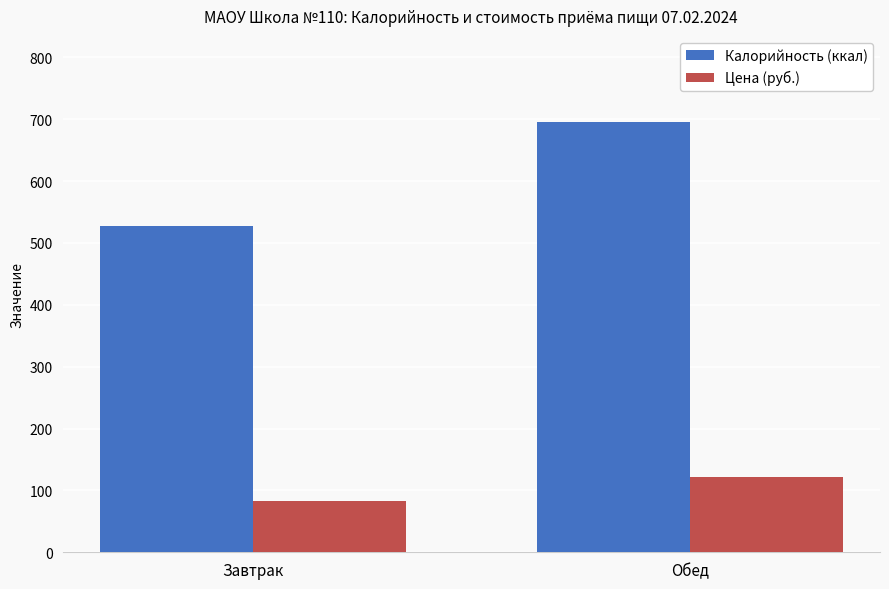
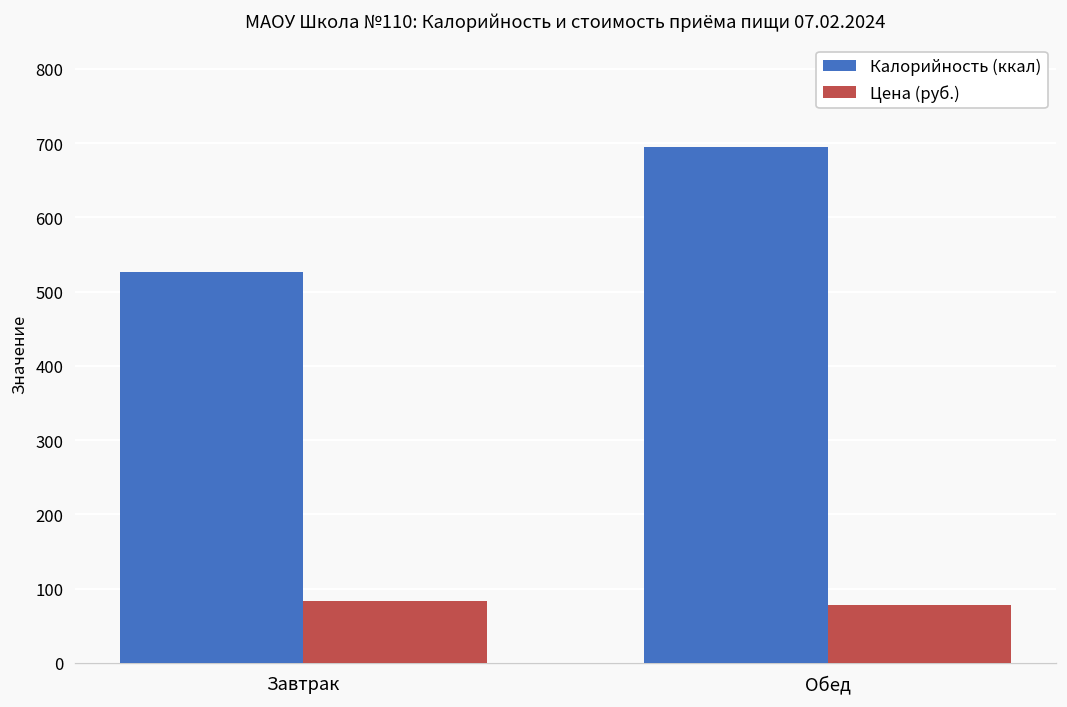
  {
    "Калорийность (ккал)": {
      "Завтрак": 530,
      "Обед": 700
    },
    "Цена (руб.)": {
      "Завтрак": 80,
-     "Обед": 120
+     "Обед": 80
    }
  }
